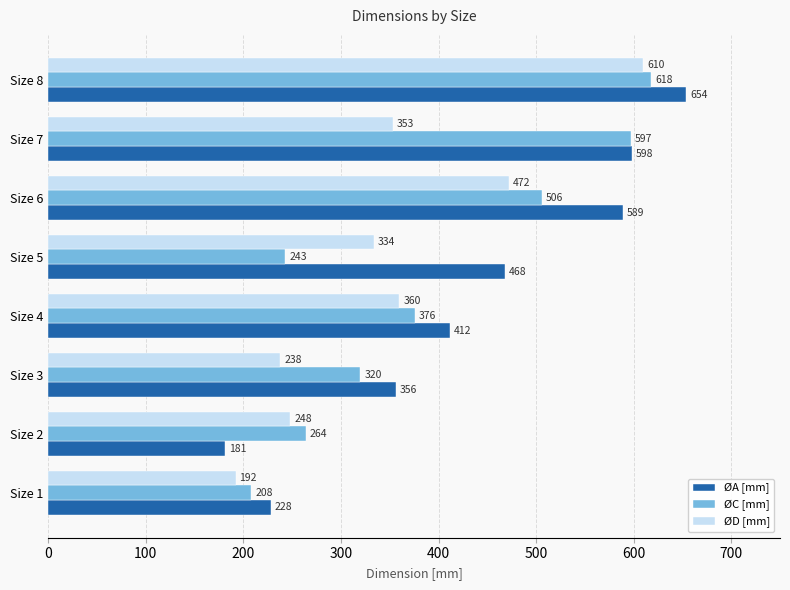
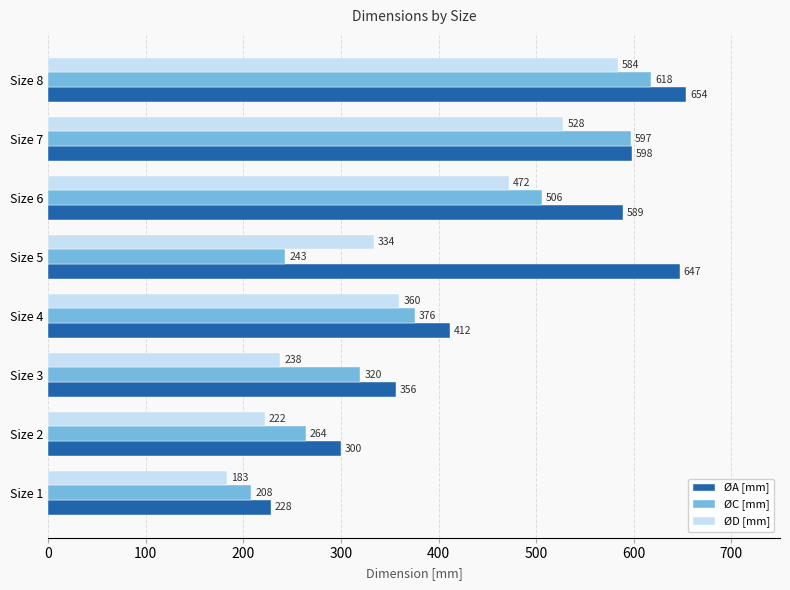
  {
    "ØA [mm]": {
      "Size 8": 654,
      "Size 7": 598,
      "Size 6": 589,
-     "Size 5": 468,
+     "Size 5": 647,
      "Size 4": 412,
      "Size 3": 356,
-     "Size 2": 181,
+     "Size 2": 300,
      "Size 1": 228
    },
    "ØC [mm]": {
      "Size 8": 618,
      "Size 7": 597,
      "Size 6": 506,
      "Size 5": 243,
      "Size 4": 376,
      "Size 3": 320,
      "Size 2": 264,
      "Size 1": 208
    },
    "ØD [mm]": {
-     "Size 8": 610,
-     "Size 7": 353,
+     "Size 8": 584,
+     "Size 7": 528,
      "Size 6": 472,
      "Size 5": 334,
      "Size 4": 360,
      "Size 3": 238,
-     "Size 2": 248,
-     "Size 1": 192
+     "Size 2": 222,
+     "Size 1": 183
    }
  }
